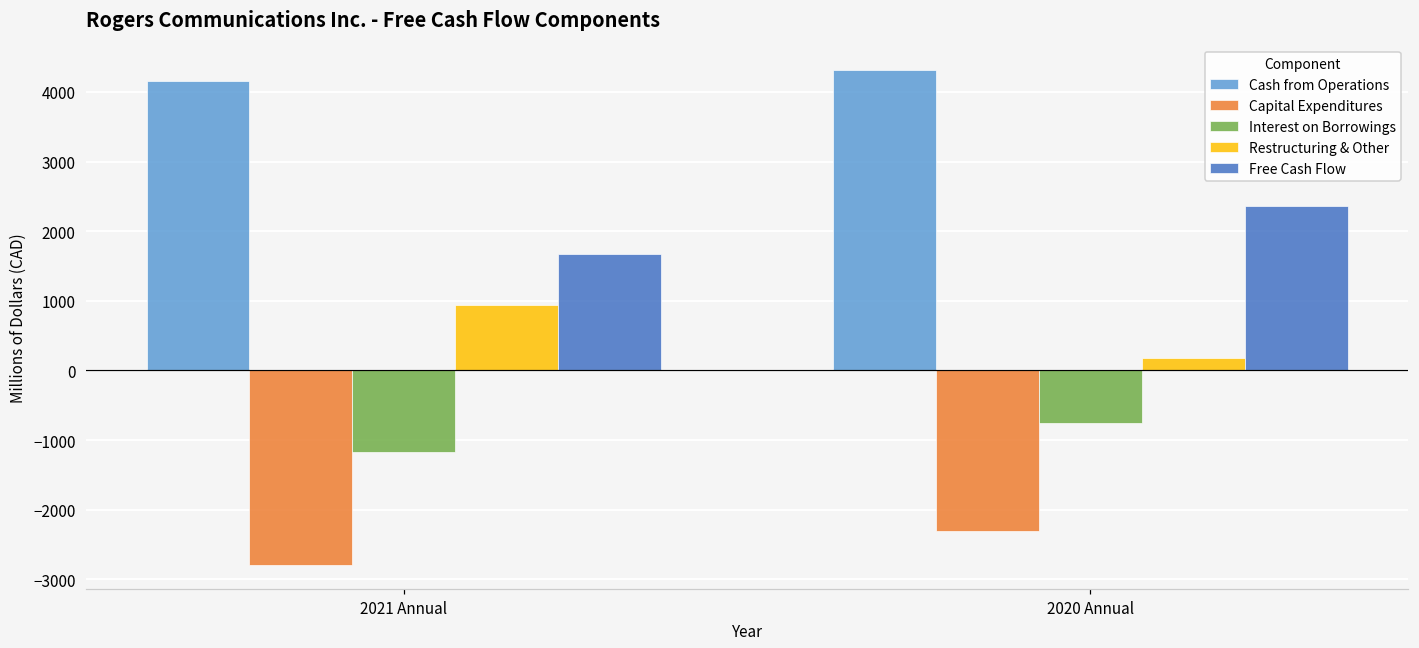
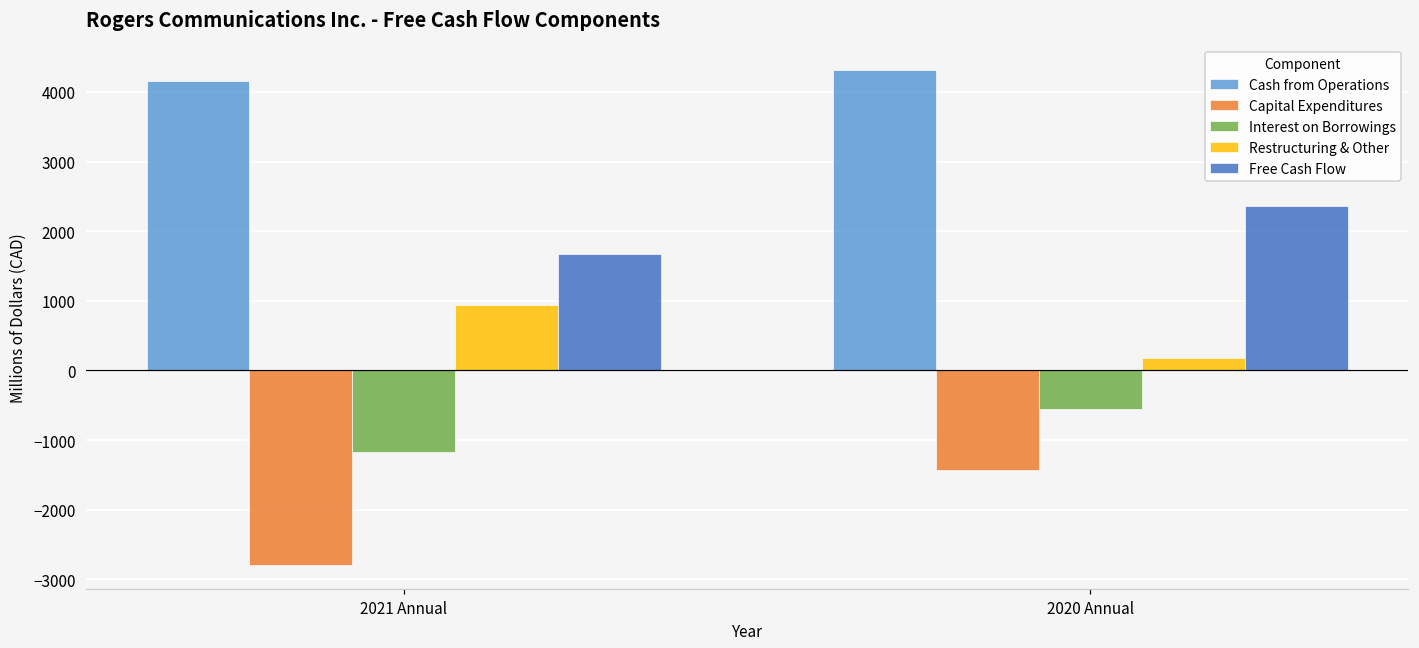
  {
    "Capital Expenditures": {
      "2021 Annual": -2800,
-     "2020 Annual": -2300
+     "2020 Annual": -1400
    },
    "Interest on Borrowings": {
      "2021 Annual": -1200,
-     "2020 Annual": -800
+     "2020 Annual": -600
    },
    "Restructuring & Other": {
      "2021 Annual": 900,
      "2020 Annual": 200
    }
  }
